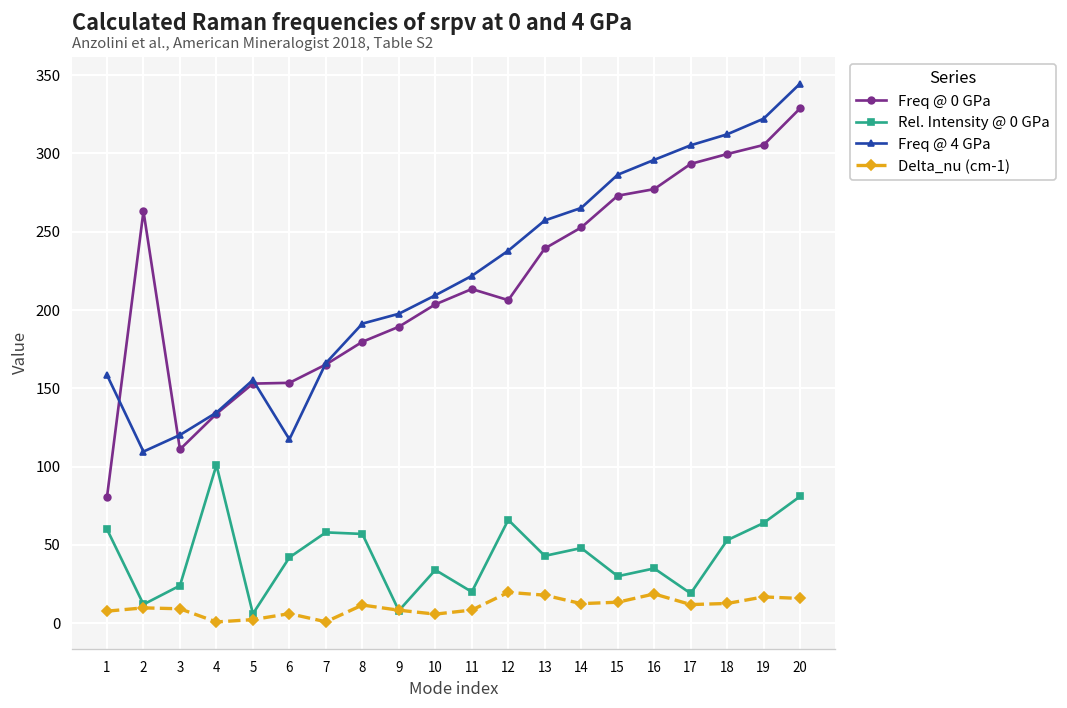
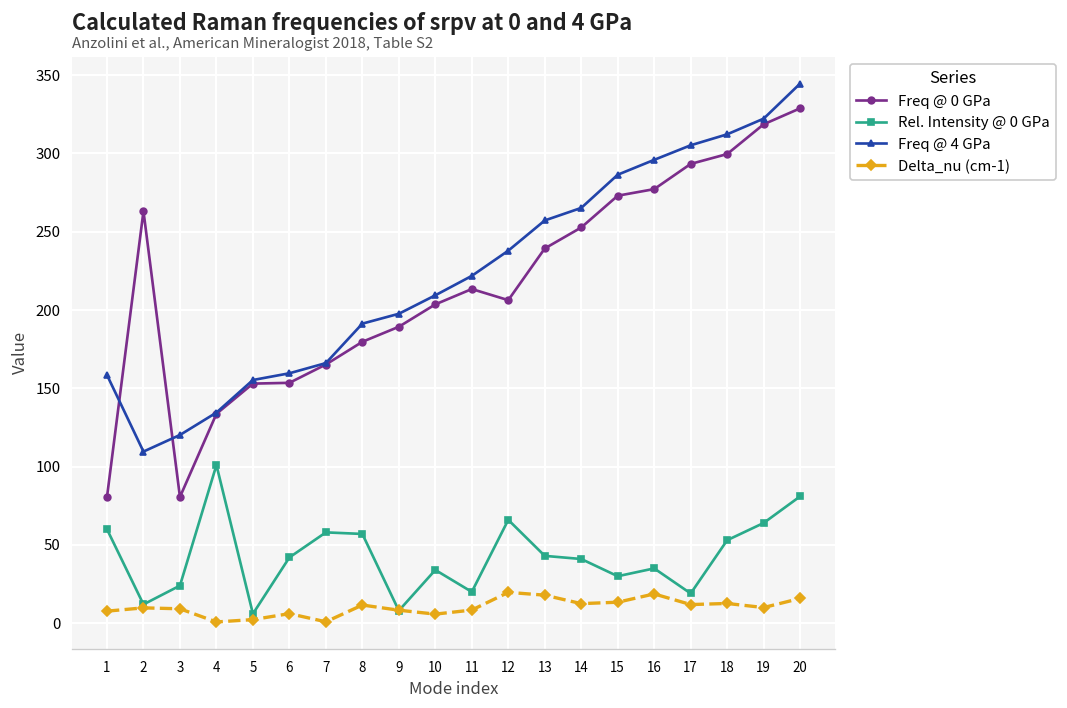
  {
    "Freq @ 0 GPa": {
      "1": 81,
      "2": 263,
-     "3": 111,
+     "3": 81,
      "5": 153,
      "6": 154,
      "8": 180,
      "9": 189,
      "10": 204,
      "11": 213,
      "12": 206,
      "13": 239,
      "14": 253,
      "15": 273,
      "16": 277,
      "17": 293,
      "18": 300,
-     "19": 305,
+     "19": 319,
      "20": 329
    },
    "Rel. Intensity @ 0 GPa": {
      "1": 60,
      "2": 12,
      "3": 24,
      "4": 101,
      "5": 6,
      "6": 42,
      "7": 58,
      "8": 57,
      "10": 34,
      "11": 20,
      "12": 66,
      "13": 43,
-     "14": 48,
+     "14": 41,
      "15": 30,
      "16": 35,
      "17": 19,
      "18": 53,
      "19": 64,
      "20": 81
    },
    "Freq @ 4 GPa": {
      "1": 159,
      "2": 110,
      "3": 120,
      "5": 155,
-     "6": 117,
+     "6": 160,
      "8": 191,
      "9": 198,
      "10": 209,
      "11": 222,
      "12": 238,
      "13": 257,
      "14": 265,
      "15": 286,
      "16": 296,
      "17": 305,
      "18": 312,
      "19": 322,
      "20": 345
    },
    "Delta_nu (cm-1)": {
      "1": 8,
      "2": 10,
      "3": 9,
      "4": 1,
      "5": 2,
      "6": 6,
      "7": 1,
      "8": 12,
      "10": 6,
      "11": 8,
      "12": 20,
      "13": 18,
      "14": 13,
      "15": 13,
      "16": 19,
      "17": 12,
      "18": 13,
-     "19": 17,
+     "19": 10,
      "20": 16
    }
  }
